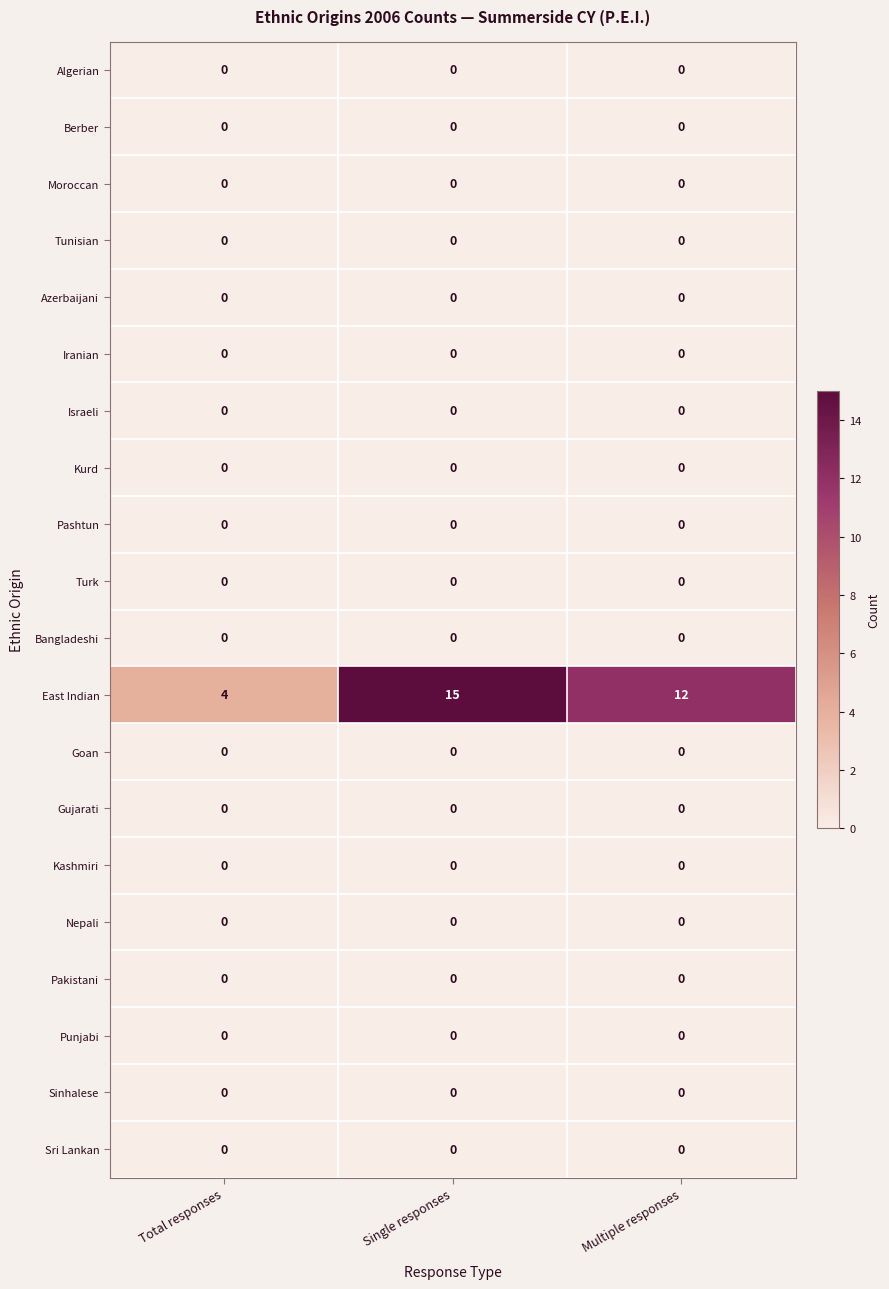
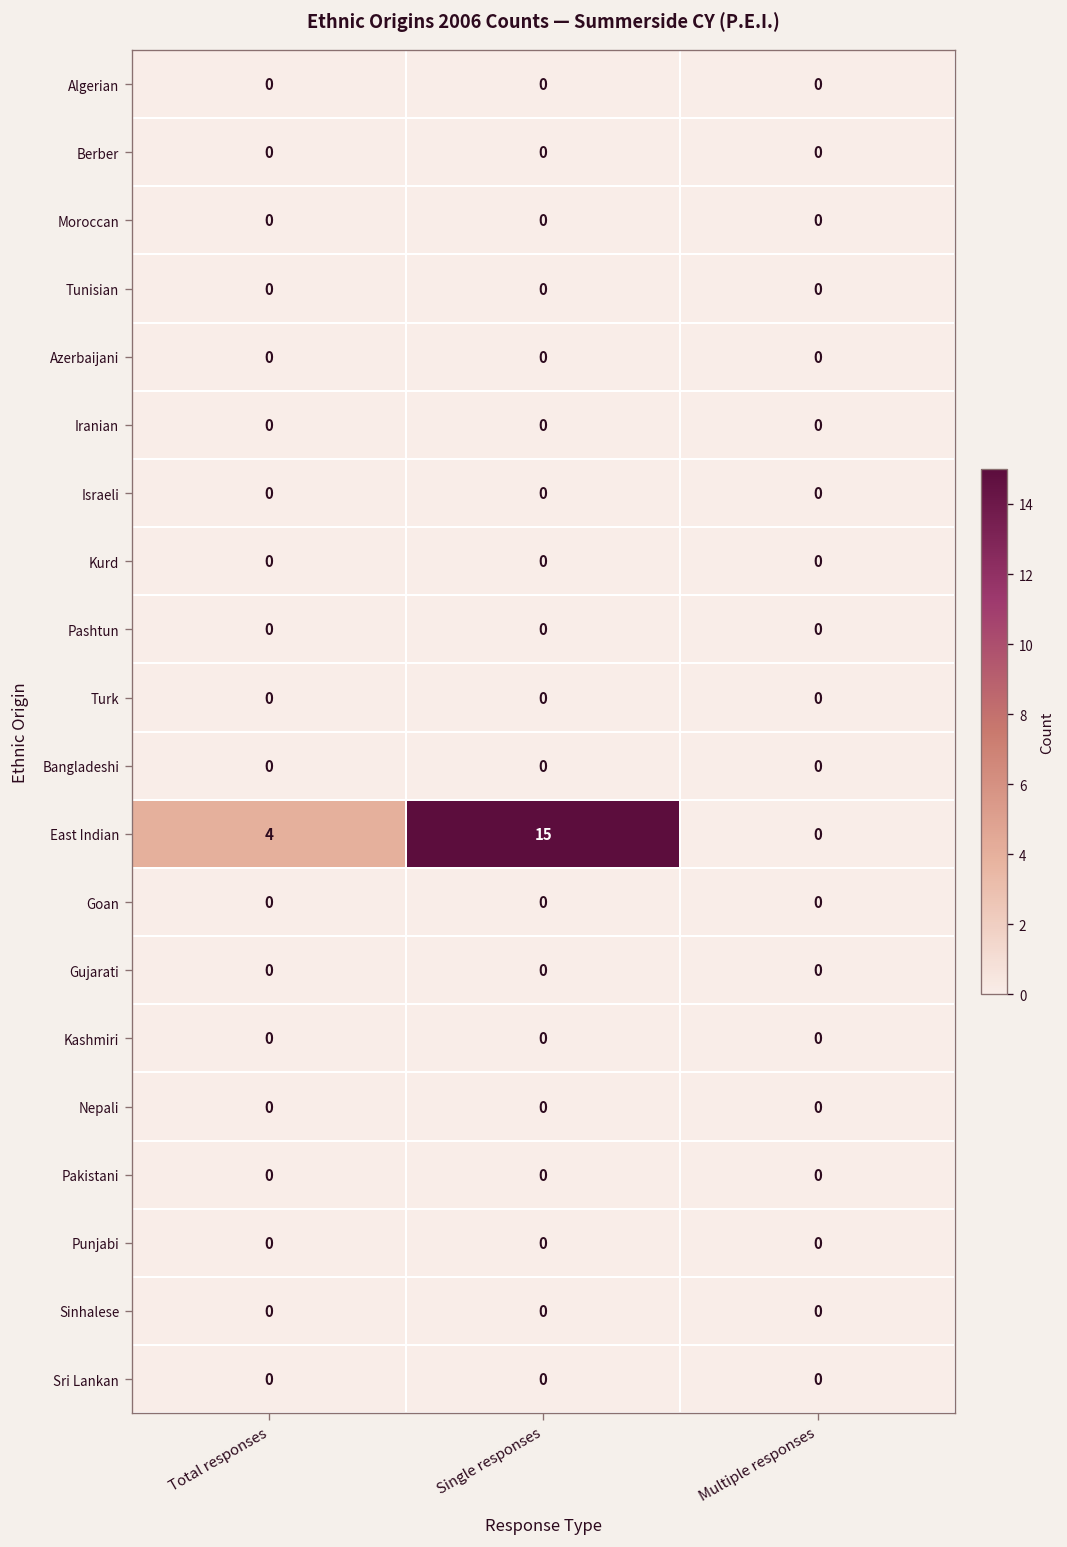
  {
    "Algerian": {
      "Total responses": 0,
      "Single responses": 0,
      "Multiple responses": 0
    },
    "Berber": {
      "Total responses": 0,
      "Single responses": 0,
      "Multiple responses": 0
    },
    "Moroccan": {
      "Total responses": 0,
      "Single responses": 0,
      "Multiple responses": 0
    },
    "Tunisian": {
      "Total responses": 0,
      "Single responses": 0,
      "Multiple responses": 0
    },
    "Azerbaijani": {
      "Total responses": 0,
      "Single responses": 0,
      "Multiple responses": 0
    },
    "Iranian": {
      "Total responses": 0,
      "Single responses": 0,
      "Multiple responses": 0
    },
    "Israeli": {
      "Total responses": 0,
      "Single responses": 0,
      "Multiple responses": 0
    },
    "Kurd": {
      "Total responses": 0,
      "Single responses": 0,
      "Multiple responses": 0
    },
    "Pashtun": {
      "Total responses": 0,
      "Single responses": 0,
      "Multiple responses": 0
    },
    "Turk": {
      "Total responses": 0,
      "Single responses": 0,
      "Multiple responses": 0
    },
    "Bangladeshi": {
      "Total responses": 0,
      "Single responses": 0,
      "Multiple responses": 0
    },
    "East Indian": {
      "Total responses": 4,
      "Single responses": 15,
-     "Multiple responses": 12
+     "Multiple responses": 0
    },
    "Goan": {
      "Total responses": 0,
      "Single responses": 0,
      "Multiple responses": 0
    },
    "Gujarati": {
      "Total responses": 0,
      "Single responses": 0,
      "Multiple responses": 0
    },
    "Kashmiri": {
      "Total responses": 0,
      "Single responses": 0,
      "Multiple responses": 0
    },
    "Nepali": {
      "Total responses": 0,
      "Single responses": 0,
      "Multiple responses": 0
    },
    "Pakistani": {
      "Total responses": 0,
      "Single responses": 0,
      "Multiple responses": 0
    },
    "Punjabi": {
      "Total responses": 0,
      "Single responses": 0,
      "Multiple responses": 0
    },
    "Sinhalese": {
      "Total responses": 0,
      "Single responses": 0,
      "Multiple responses": 0
    },
    "Sri Lankan": {
      "Total responses": 0,
      "Single responses": 0,
      "Multiple responses": 0
    }
  }
